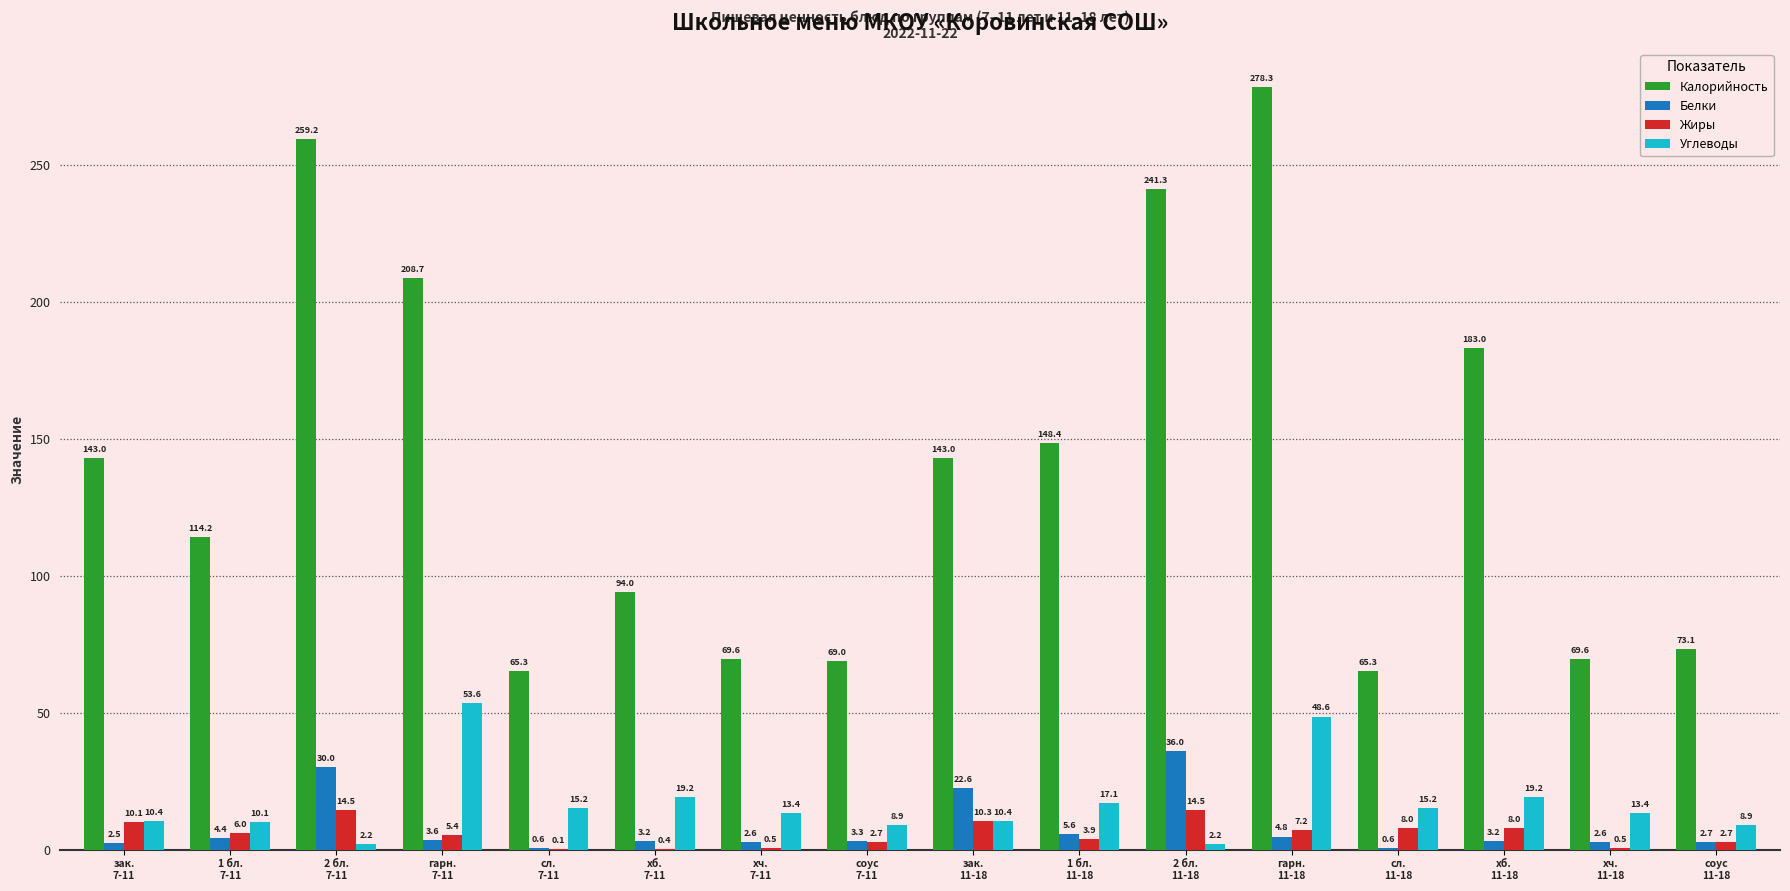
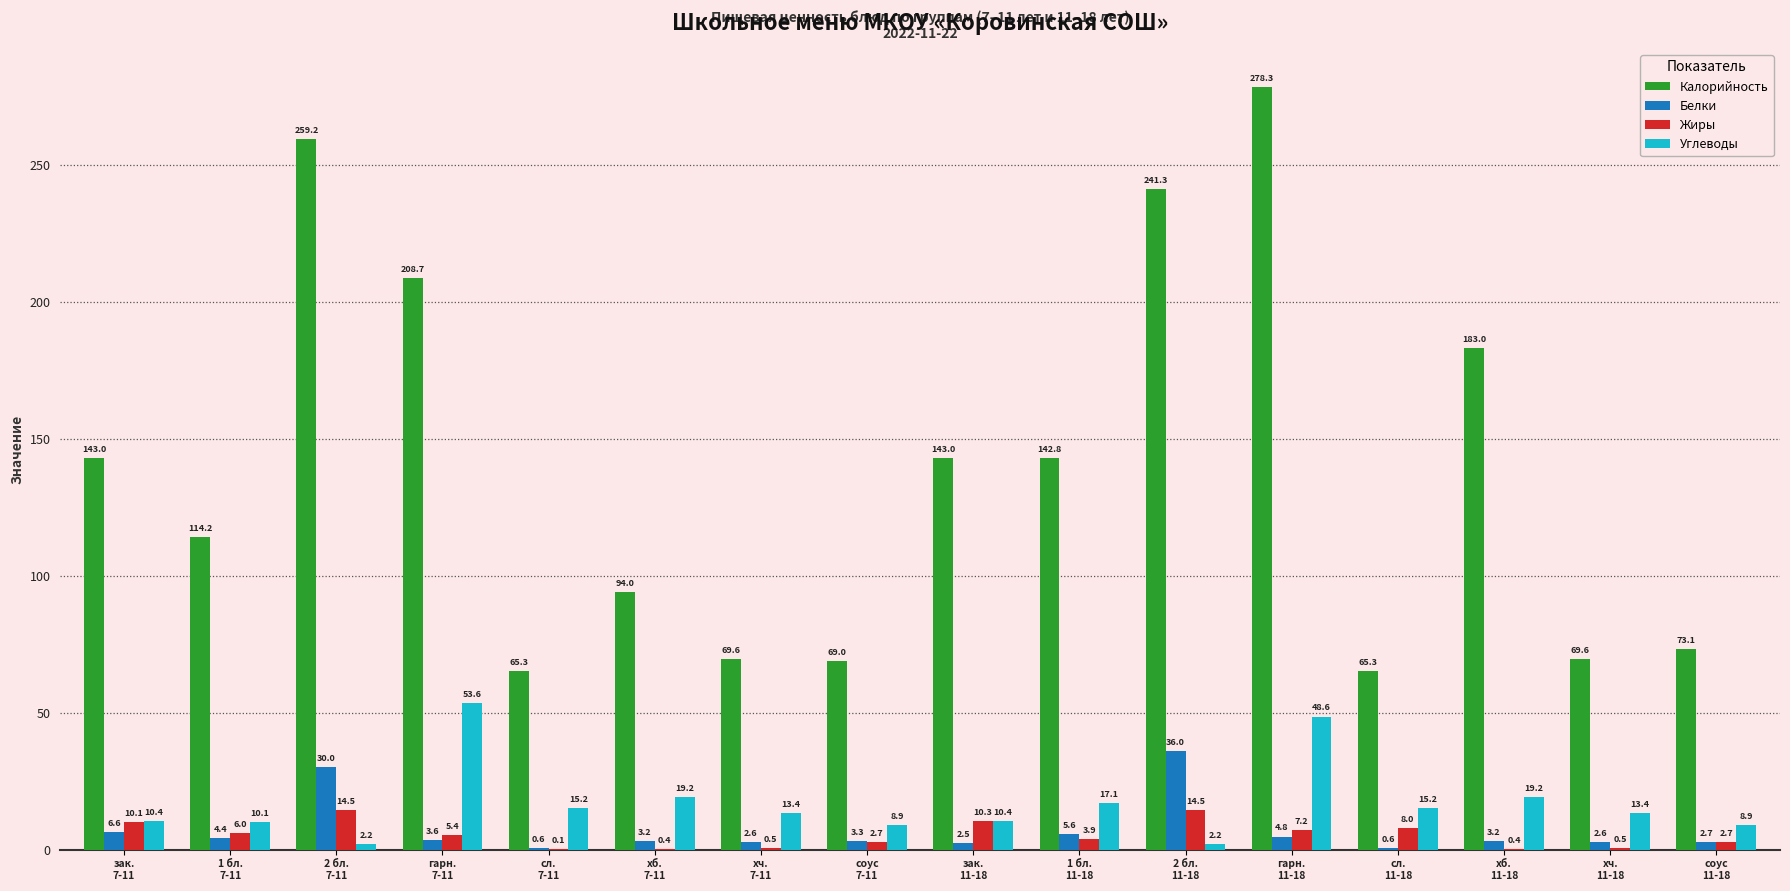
  {
    "Калорийность": {
      "зак. 7-11": 143.0,
      "1 бл. 7-11": 114.2,
      "2 бл. 7-11": 259.2,
      "гарн. 7-11": 208.7,
      "сл. 7-11": 65.3,
      "хб. 7-11": 94.0,
      "хч. 7-11": 69.6,
      "соус 7-11": 69.0,
      "зак. 11-18": 143.0,
-     "1 бл. 11-18": 148.4,
+     "1 бл. 11-18": 142.8,
      "2 бл. 11-18": 241.3,
      "гарн. 11-18": 278.3,
      "сл. 11-18": 65.3,
      "хб. 11-18": 183.0,
      "хч. 11-18": 69.6,
      "соус 11-18": 73.1
    },
    "Белки": {
-     "зак. 7-11": 2.5,
+     "зак. 7-11": 6.6,
      "1 бл. 7-11": 4.4,
      "2 бл. 7-11": 30.0,
      "гарн. 7-11": 3.6,
      "сл. 7-11": 0.6,
      "хб. 7-11": 3.2,
      "хч. 7-11": 2.6,
      "соус 7-11": 3.3,
-     "зак. 11-18": 22.6,
+     "зак. 11-18": 2.5,
      "1 бл. 11-18": 5.6,
      "2 бл. 11-18": 36.0,
      "гарн. 11-18": 4.8,
      "сл. 11-18": 0.6,
      "хб. 11-18": 3.2,
      "хч. 11-18": 2.6,
      "соус 11-18": 2.7
    },
    "Жиры": {
      "зак. 7-11": 10.1,
      "1 бл. 7-11": 6.0,
      "2 бл. 7-11": 14.5,
      "гарн. 7-11": 5.4,
      "сл. 7-11": 0.1,
      "хб. 7-11": 0.4,
      "хч. 7-11": 0.5,
      "соус 7-11": 2.7,
      "зак. 11-18": 10.3,
      "1 бл. 11-18": 3.9,
      "2 бл. 11-18": 14.5,
      "гарн. 11-18": 7.2,
      "сл. 11-18": 8.0,
-     "хб. 11-18": 8.0,
+     "хб. 11-18": 0.4,
      "хч. 11-18": 0.5,
      "соус 11-18": 2.7
    },
    "Углеводы": {
      "зак. 7-11": 10.4,
      "1 бл. 7-11": 10.1,
      "2 бл. 7-11": 2.2,
      "гарн. 7-11": 53.6,
      "сл. 7-11": 15.2,
      "хб. 7-11": 19.2,
      "хч. 7-11": 13.4,
      "соус 7-11": 8.9,
      "зак. 11-18": 10.4,
      "1 бл. 11-18": 17.1,
      "2 бл. 11-18": 2.2,
      "гарн. 11-18": 48.6,
      "сл. 11-18": 15.2,
      "хб. 11-18": 19.2,
      "хч. 11-18": 13.4,
      "соус 11-18": 8.9
    }
  }
